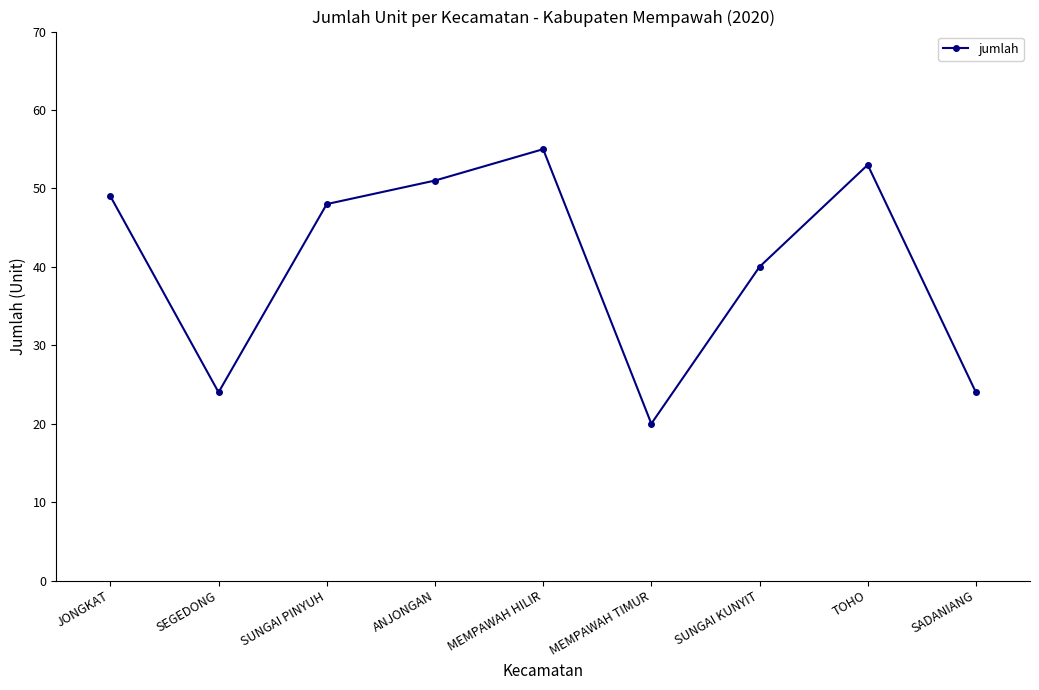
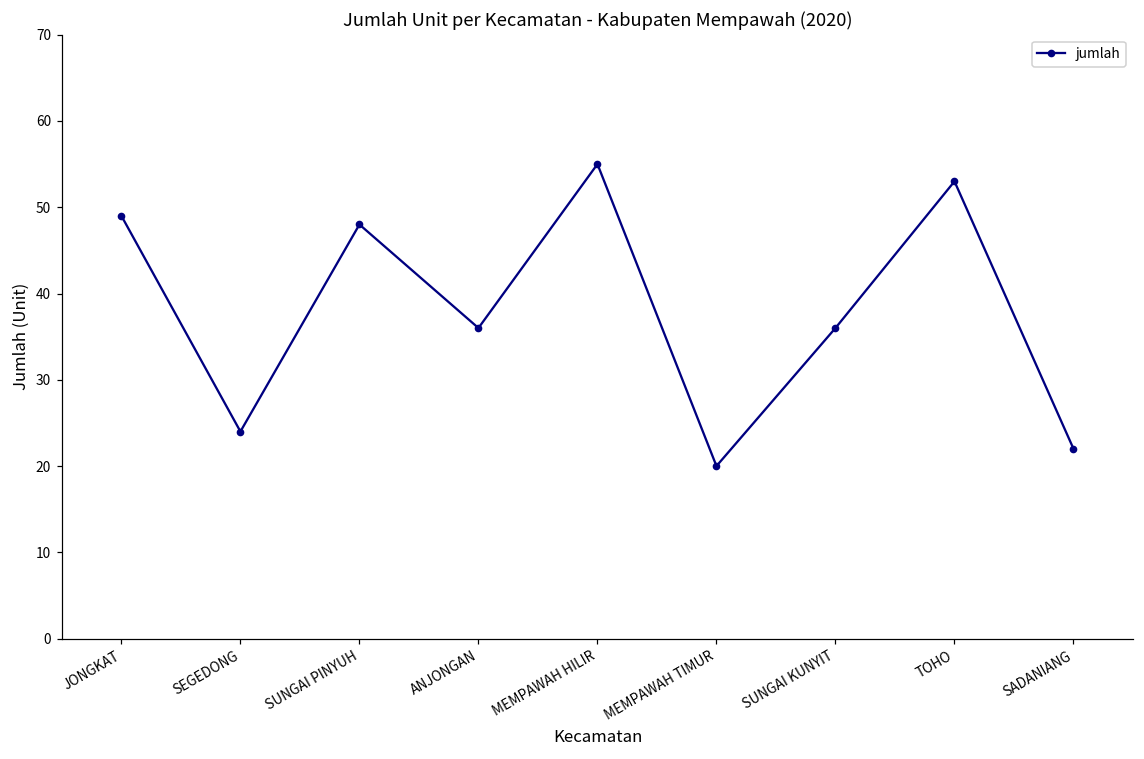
  {
    "JONGKAT": 49,
    "SEGEDONG": 24,
    "SUNGAI PINYUH": 48,
-   "ANJONGAN": 51,
+   "ANJONGAN": 36,
    "MEMPAWAH HILIR": 55,
    "MEMPAWAH TIMUR": 20,
-   "SUNGAI KUNYIT": 40,
+   "SUNGAI KUNYIT": 36,
    "TOHO": 53,
-   "SADANIANG": 24
+   "SADANIANG": 22
  }
